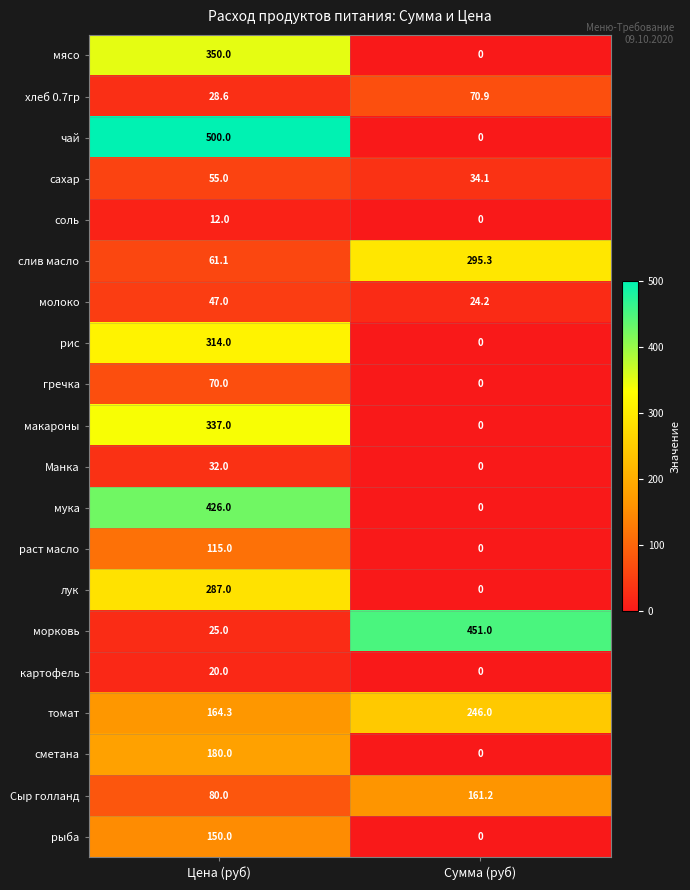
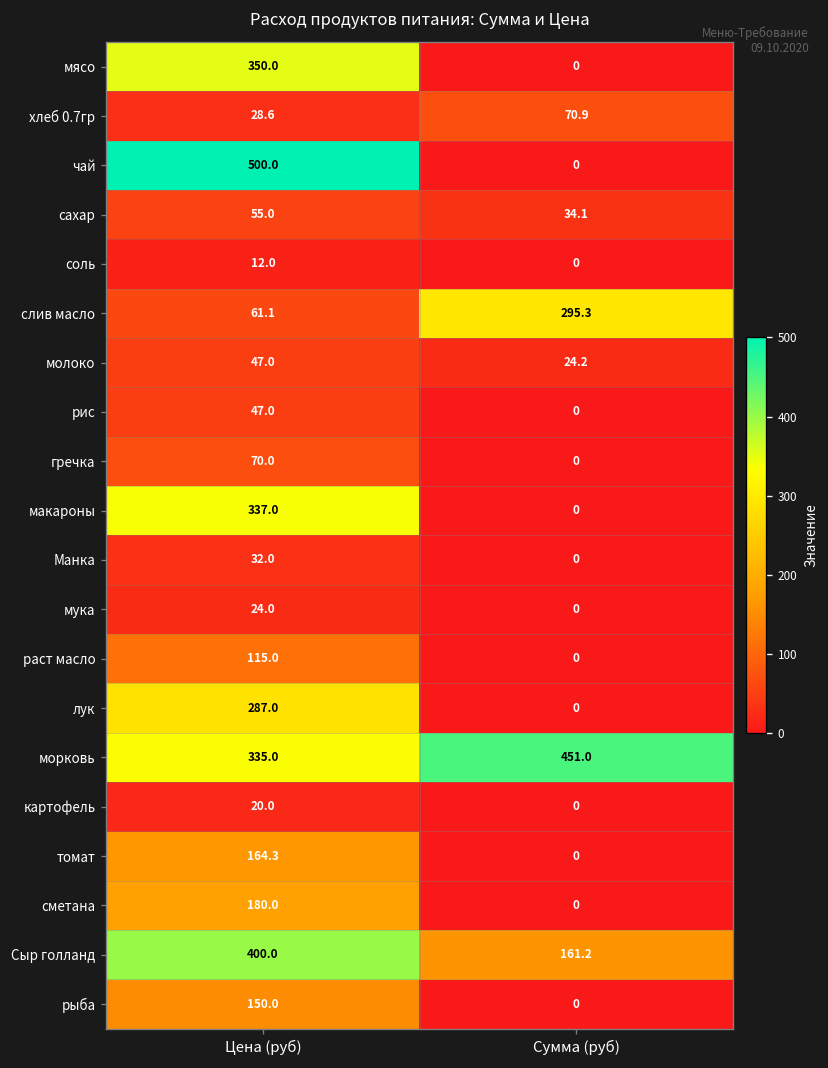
  {
    "мясо": {
      "Цена (руб)": 350.0,
      "Сумма (руб)": 0
    },
    "хлеб 0.7гр": {
      "Цена (руб)": 28.6,
      "Сумма (руб)": 70.9
    },
    "чай": {
      "Цена (руб)": 500.0,
      "Сумма (руб)": 0
    },
    "сахар": {
      "Цена (руб)": 55.0,
      "Сумма (руб)": 34.1
    },
    "соль": {
      "Цена (руб)": 12.0,
      "Сумма (руб)": 0
    },
    "слив масло": {
      "Цена (руб)": 61.1,
      "Сумма (руб)": 295.3
    },
    "молоко": {
      "Цена (руб)": 47.0,
      "Сумма (руб)": 24.2
    },
    "рис": {
-     "Цена (руб)": 314.0,
+     "Цена (руб)": 47.0,
      "Сумма (руб)": 0
    },
    "гречка": {
      "Цена (руб)": 70.0,
      "Сумма (руб)": 0
    },
    "макароны": {
      "Цена (руб)": 337.0,
      "Сумма (руб)": 0
    },
    "Манка": {
      "Цена (руб)": 32.0,
      "Сумма (руб)": 0
    },
    "мука": {
-     "Цена (руб)": 426.0,
+     "Цена (руб)": 24.0,
      "Сумма (руб)": 0
    },
    "раст масло": {
      "Цена (руб)": 115.0,
      "Сумма (руб)": 0
    },
    "лук": {
      "Цена (руб)": 287.0,
      "Сумма (руб)": 0
    },
    "морковь": {
-     "Цена (руб)": 25.0,
+     "Цена (руб)": 335.0,
      "Сумма (руб)": 451.0
    },
    "картофель": {
      "Цена (руб)": 20.0,
      "Сумма (руб)": 0
    },
    "томат": {
      "Цена (руб)": 164.3,
-     "Сумма (руб)": 246.0
+     "Сумма (руб)": 0
    },
    "сметана": {
      "Цена (руб)": 180.0,
      "Сумма (руб)": 0
    },
    "Сыр голланд": {
-     "Цена (руб)": 80.0,
+     "Цена (руб)": 400.0,
      "Сумма (руб)": 161.2
    },
    "рыба": {
      "Цена (руб)": 150.0,
      "Сумма (руб)": 0
    }
  }
